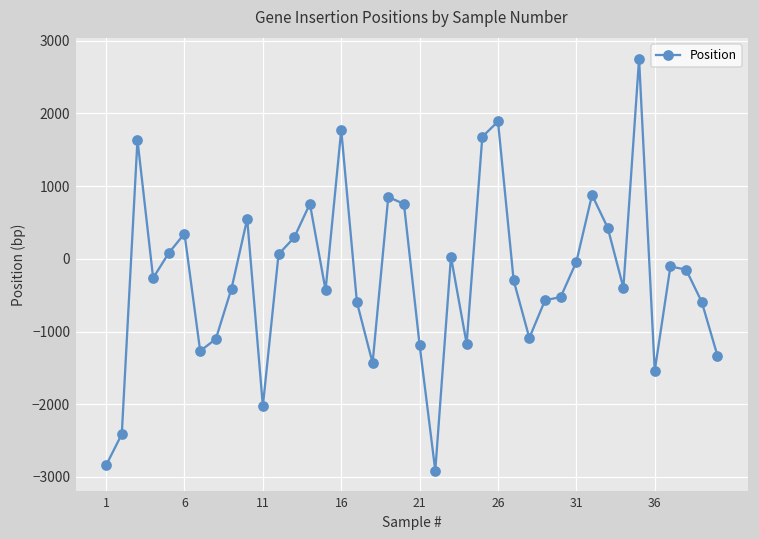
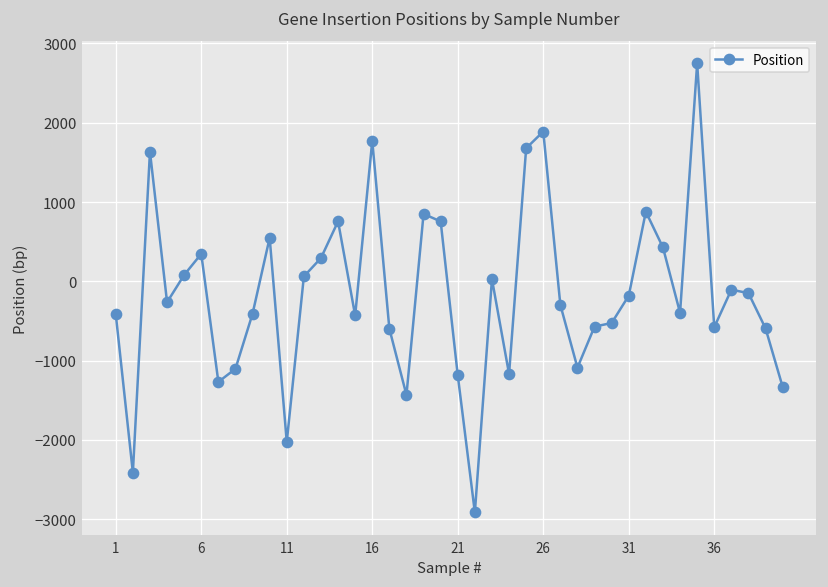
  {
-   "1": -2800,
+   "1": -400,
    "6": 300,
    "11": -2000,
    "16": 1800,
    "21": -1200,
    "26": 1900,
-   "31": 0,
-   "36": -1500
+   "31": -200,
+   "36": -600
  }
